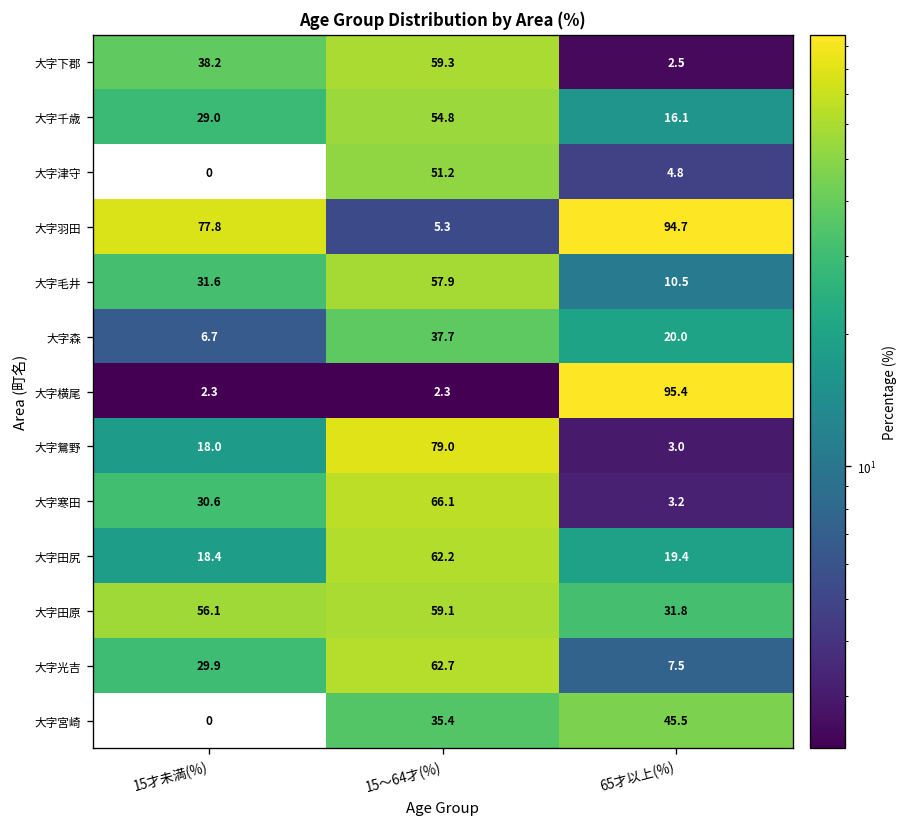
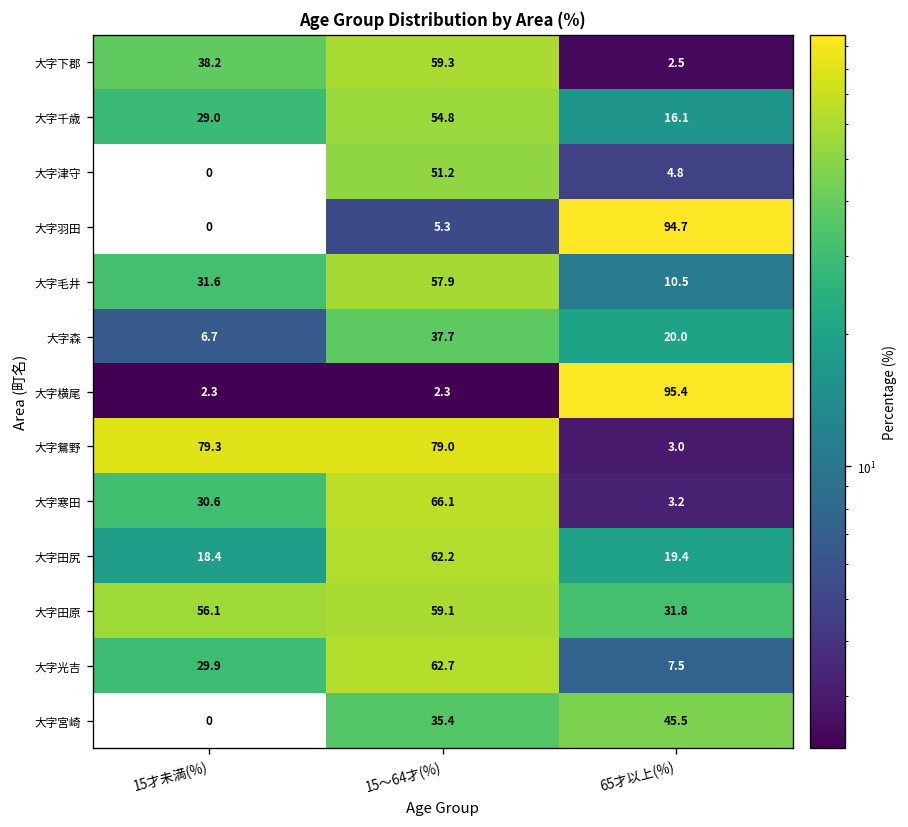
  {
    "大字下郡": {
      "15才未満(%)": 38.2,
      "15～64才(%)": 59.3,
      "65才以上(%)": 2.5
    },
    "大字千歳": {
      "15才未満(%)": 29.0,
      "15～64才(%)": 54.8,
      "65才以上(%)": 16.1
    },
    "大字津守": {
      "15才未満(%)": 0,
      "15～64才(%)": 51.2,
      "65才以上(%)": 4.8
    },
    "大字羽田": {
-     "15才未満(%)": 77.8,
+     "15才未満(%)": 0,
      "15～64才(%)": 5.3,
      "65才以上(%)": 94.7
    },
    "大字毛井": {
      "15才未満(%)": 31.6,
      "15～64才(%)": 57.9,
      "65才以上(%)": 10.5
    },
    "大字森": {
      "15才未満(%)": 6.7,
      "15～64才(%)": 37.7,
      "65才以上(%)": 20.0
    },
    "大字横尾": {
      "15才未満(%)": 2.3,
      "15～64才(%)": 2.3,
      "65才以上(%)": 95.4
    },
    "大字鴛野": {
-     "15才未満(%)": 18.0,
+     "15才未満(%)": 79.3,
      "15～64才(%)": 79.0,
      "65才以上(%)": 3.0
    },
    "大字寒田": {
      "15才未満(%)": 30.6,
      "15～64才(%)": 66.1,
      "65才以上(%)": 3.2
    },
    "大字田尻": {
      "15才未満(%)": 18.4,
      "15～64才(%)": 62.2,
      "65才以上(%)": 19.4
    },
    "大字田原": {
      "15才未満(%)": 56.1,
      "15～64才(%)": 59.1,
      "65才以上(%)": 31.8
    },
    "大字光吉": {
      "15才未満(%)": 29.9,
      "15～64才(%)": 62.7,
      "65才以上(%)": 7.5
    },
    "大字宮崎": {
      "15才未満(%)": 0,
      "15～64才(%)": 35.4,
      "65才以上(%)": 45.5
    }
  }
